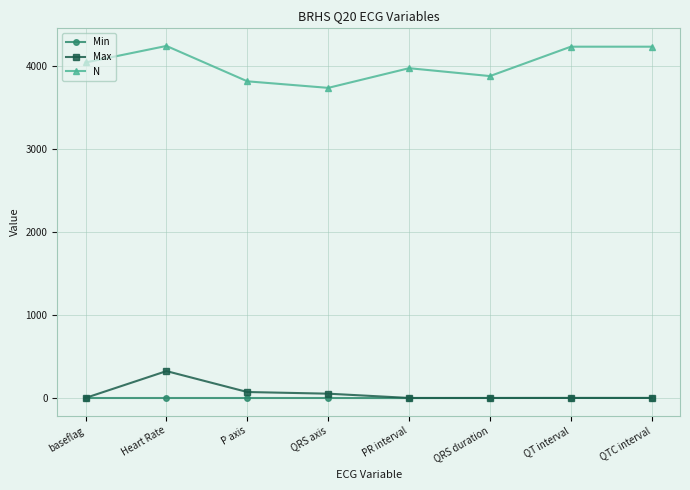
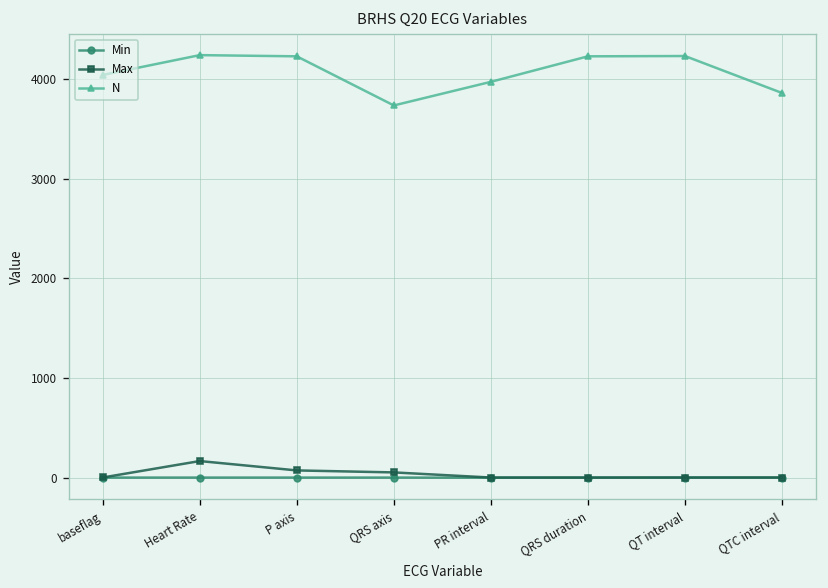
  {
    "Min": {
      "Heart Rate": 0,
      "P axis": 0,
      "QRS axis": 0
    },
    "Max": {
-     "Heart Rate": 300,
+     "Heart Rate": 200,
      "P axis": 100,
      "QRS axis": 100
    },
    "N": {
      "Heart Rate": 4200,
-     "P axis": 3800,
+     "P axis": 4200,
      "QRS axis": 3700,
      "PR interval": 4000,
-     "QRS duration": 3900,
+     "QRS duration": 4200,
      "QT interval": 4200,
-     "QTC interval": 4200
+     "QTC interval": 3900
    }
  }
